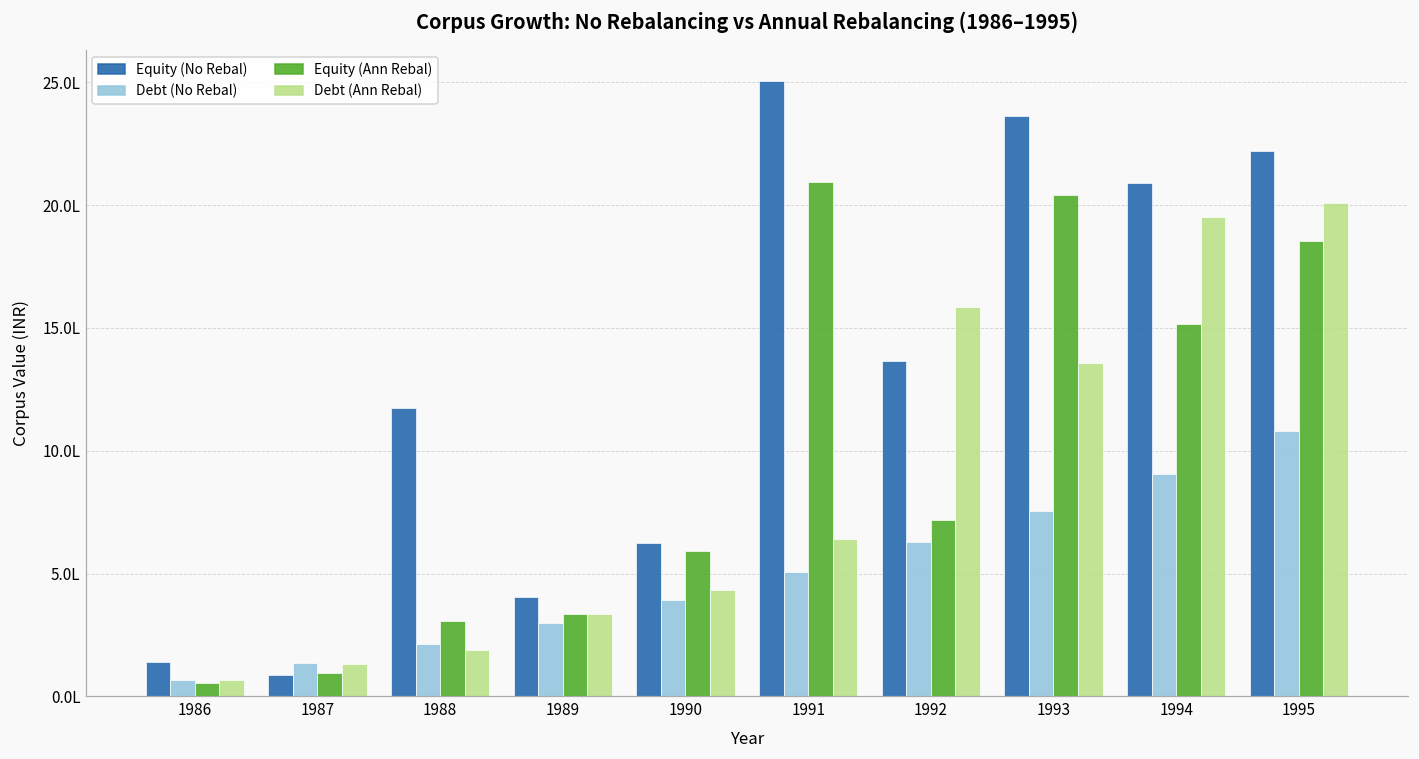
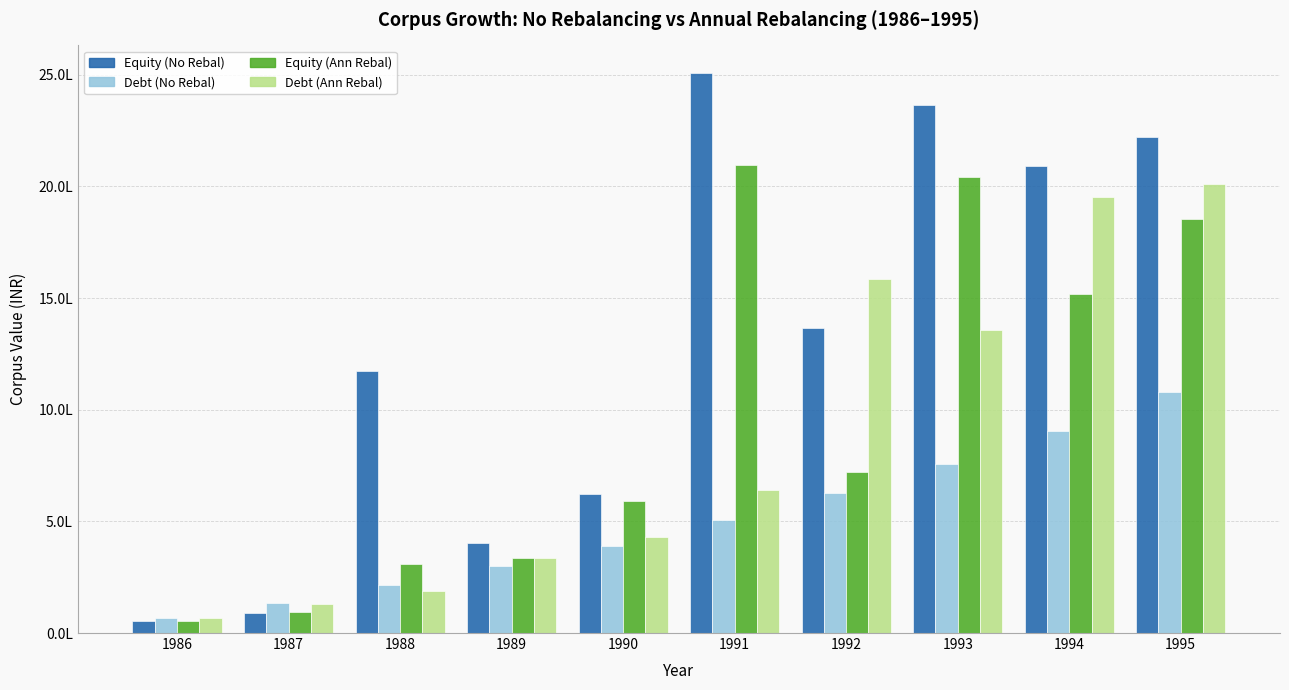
  {
    "Equity (No Rebal)": {
-     "1986": "1.4L",
+     "1986": "0.5L",
      "1987": "0.9L",
      "1988": "11.7L",
      "1989": "4.1L",
      "1990": "6.2L",
      "1991": "25.1L",
      "1992": "13.7L",
      "1993": "23.6L",
      "1994": "20.9L",
      "1995": "22.2L"
    },
    "Debt (No Rebal)": {
      "1986": "0.7L",
      "1987": "1.4L",
      "1988": "2.1L",
      "1989": "3.0L",
      "1990": "3.9L",
      "1991": "5.1L",
      "1992": "6.3L",
      "1993": "7.6L",
      "1994": "9.1L",
      "1995": "10.8L"
    },
    "Equity (Ann Rebal)": {
      "1986": "0.5L",
      "1987": "0.9L",
      "1988": "3.1L",
      "1989": "3.4L",
      "1990": "5.9L",
      "1991": "21.0L",
      "1992": "7.2L",
      "1993": "20.4L",
      "1994": "15.2L",
      "1995": "18.5L"
    },
    "Debt (Ann Rebal)": {
      "1986": "0.7L",
      "1987": "1.3L",
      "1988": "1.9L",
      "1989": "3.3L",
      "1990": "4.3L",
      "1991": "6.4L",
      "1992": "15.8L",
      "1993": "13.6L",
      "1994": "19.5L",
      "1995": "20.1L"
    }
  }
